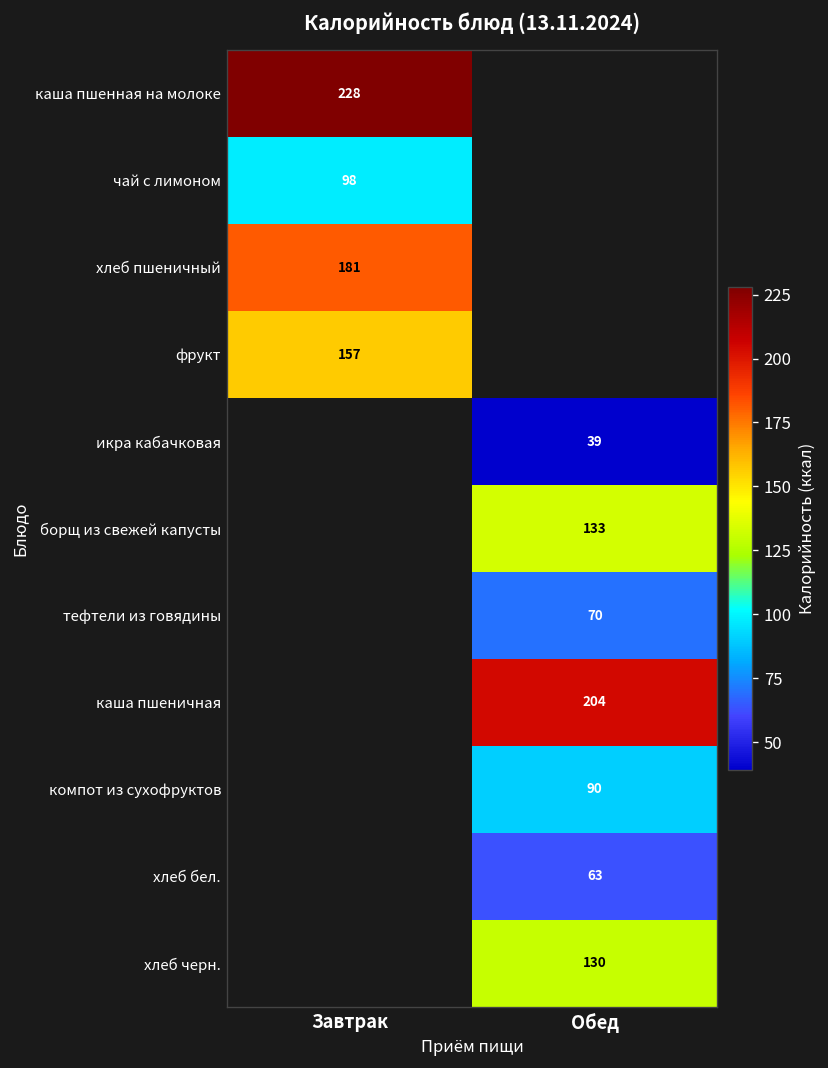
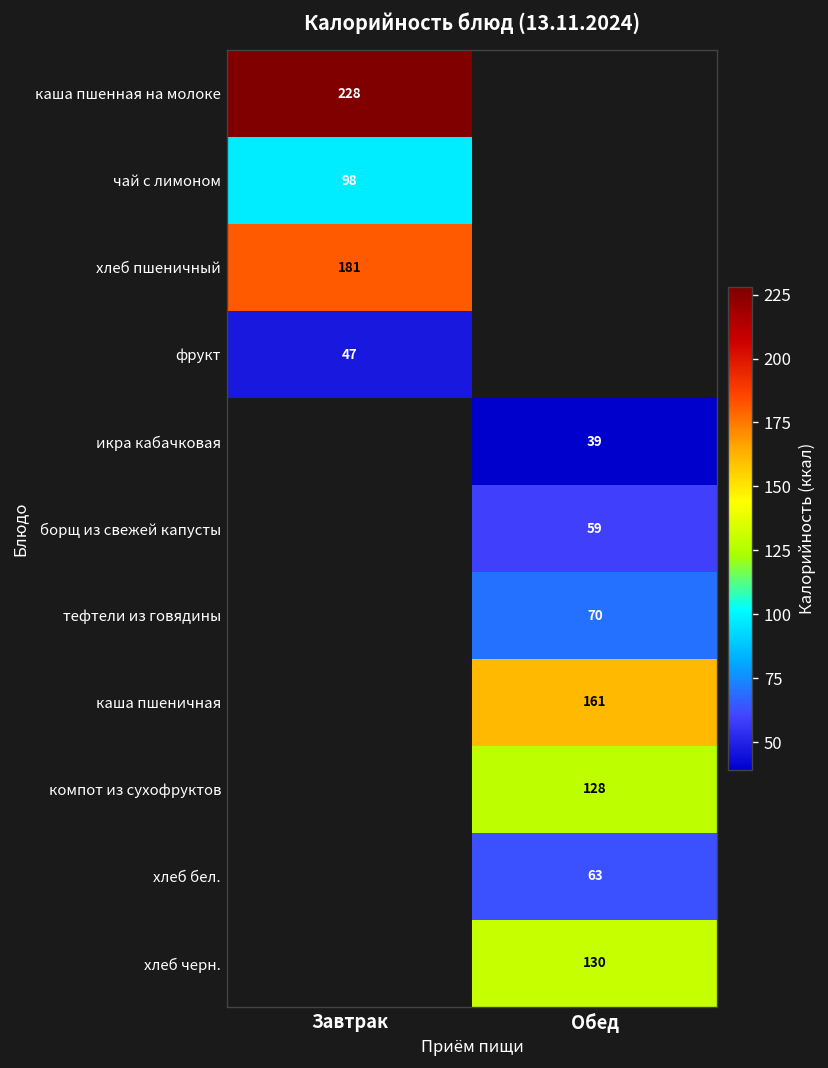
  {
    "каша пшенная на молоке": {
      "Завтрак": 228
    },
    "чай с лимоном": {
      "Завтрак": 98
    },
    "хлеб пшеничный": {
      "Завтрак": 181
    },
    "фрукт": {
-     "Завтрак": 157
+     "Завтрак": 47
    },
    "икра кабачковая": {
      "Обед": 39
    },
    "борщ из свежей капусты": {
-     "Обед": 133
+     "Обед": 59
    },
    "тефтели из говядины": {
      "Обед": 70
    },
    "каша пшеничная": {
-     "Обед": 204
+     "Обед": 161
    },
    "компот из сухофруктов": {
-     "Обед": 90
+     "Обед": 128
    },
    "хлеб бел.": {
      "Обед": 63
    },
    "хлеб черн.": {
      "Обед": 130
    }
  }
